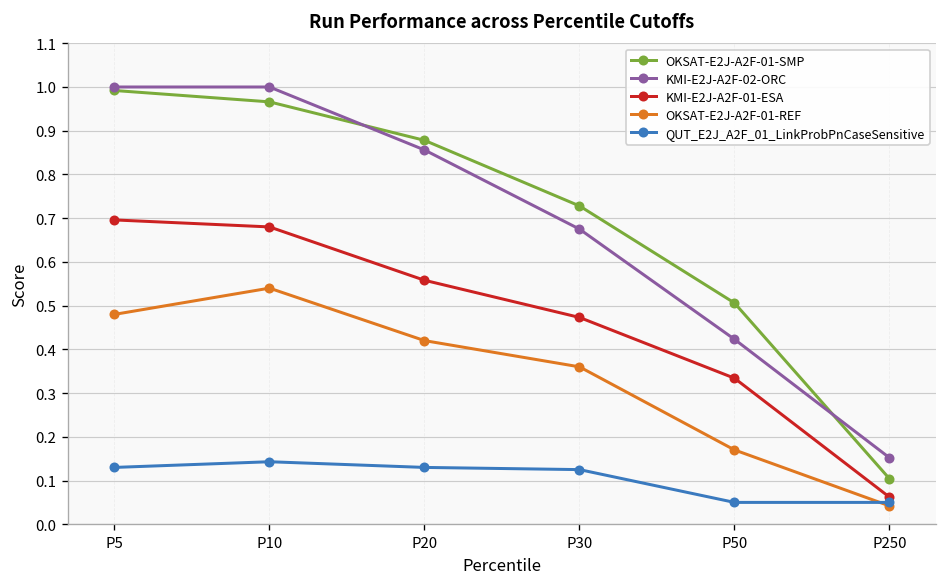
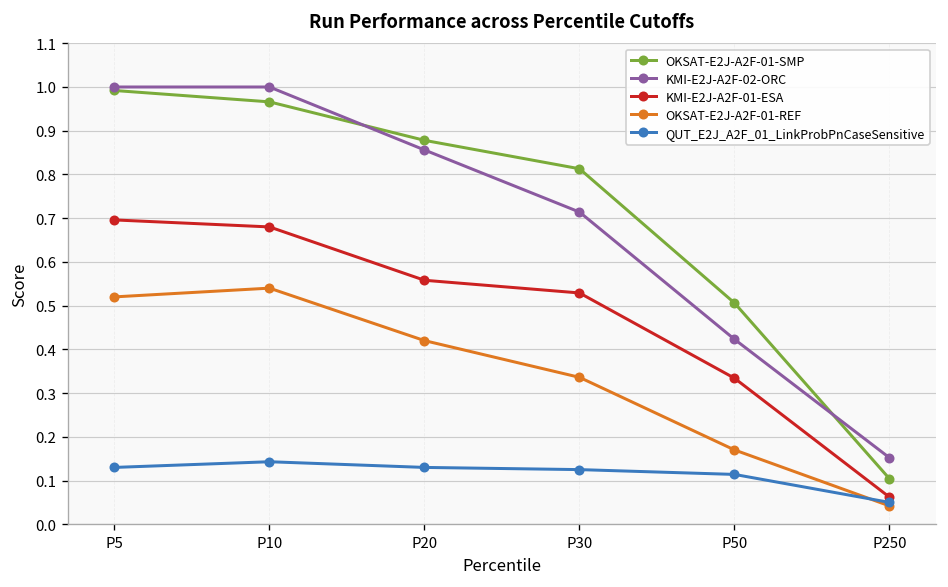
  {
    "OKSAT-E2J-A2F-01-SMP": {
      "P5": 0.99,
      "P10": 0.97,
      "P20": 0.88,
-     "P30": 0.73,
+     "P30": 0.81,
      "P50": 0.51,
      "P250": 0.10
    },
    "KMI-E2J-A2F-02-ORC": {
      "P5": 1.00,
      "P10": 1.00,
      "P20": 0.86,
-     "P30": 0.68,
+     "P30": 0.71,
      "P50": 0.42,
      "P250": 0.15
    },
    "KMI-E2J-A2F-01-ESA": {
      "P5": 0.70,
      "P10": 0.68,
      "P20": 0.56,
-     "P30": 0.47,
+     "P30": 0.53,
      "P50": 0.33,
      "P250": 0.06
    },
    "OKSAT-E2J-A2F-01-REF": {
-     "P5": 0.48,
+     "P5": 0.52,
      "P10": 0.54,
      "P20": 0.42,
-     "P30": 0.36,
+     "P30": 0.34,
      "P50": 0.17,
      "P250": 0.04
    },
    "QUT_E2J_A2F_01_LinkProbPnCaseSensitive": {
      "P5": 0.13,
      "P10": 0.14,
      "P20": 0.13,
      "P30": 0.13,
-     "P50": 0.05,
+     "P50": 0.11,
      "P250": 0.05
    }
  }
